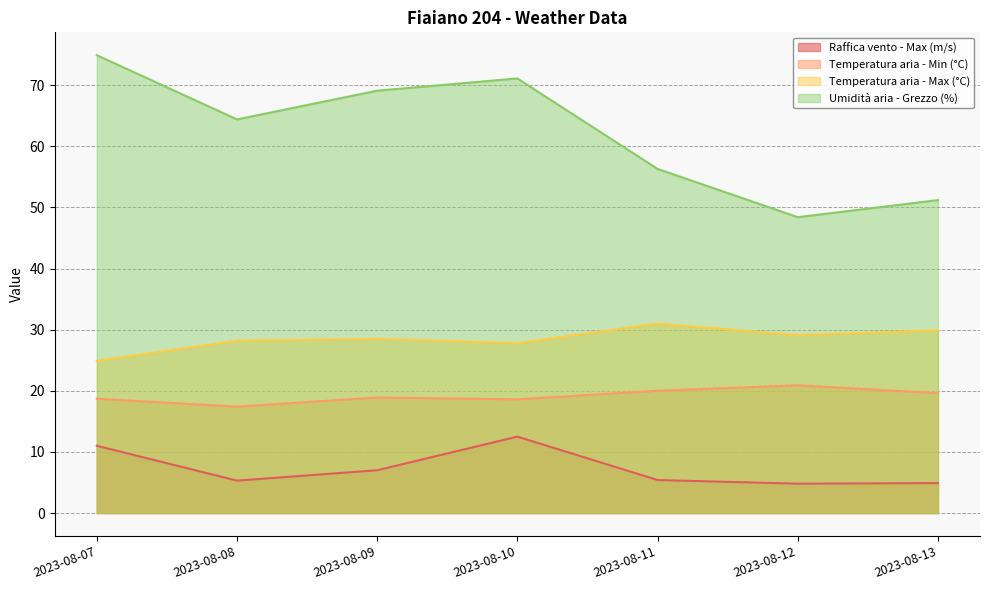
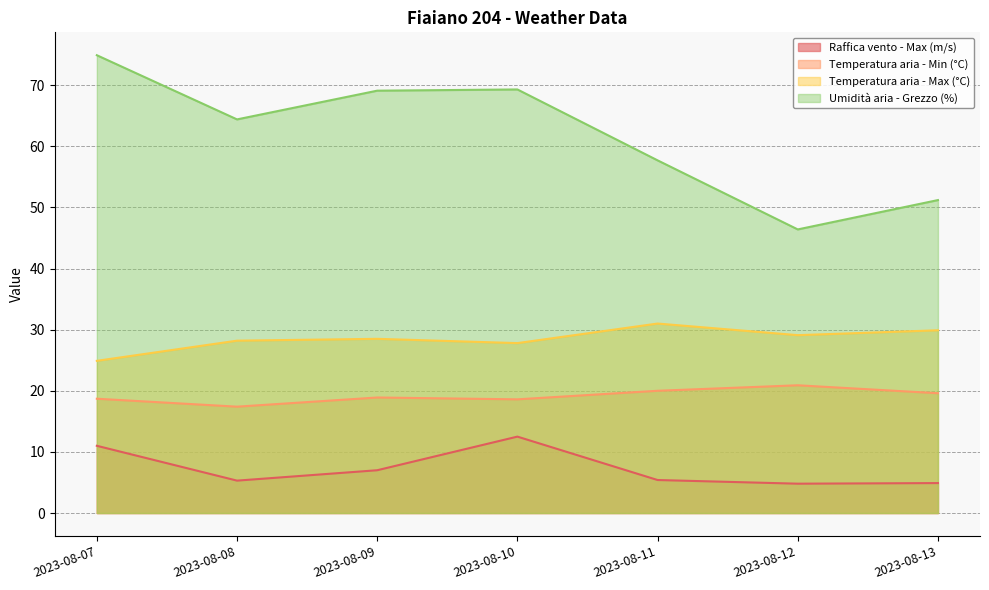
  {
    "Raffica vento - Max (m/s)": {
      "2023-08-07": 11,
      "2023-08-08": 5,
      "2023-08-09": 7,
      "2023-08-10": 13,
      "2023-08-11": 5,
      "2023-08-12": 5,
      "2023-08-13": 5
    },
    "Umidità aria - Grezzo (%)": {
      "2023-08-07": 75,
      "2023-08-08": 64,
      "2023-08-09": 69,
-     "2023-08-10": 71,
-     "2023-08-11": 56,
-     "2023-08-12": 48,
+     "2023-08-10": 69,
+     "2023-08-11": 58,
+     "2023-08-12": 46,
      "2023-08-13": 51
    }
  }
